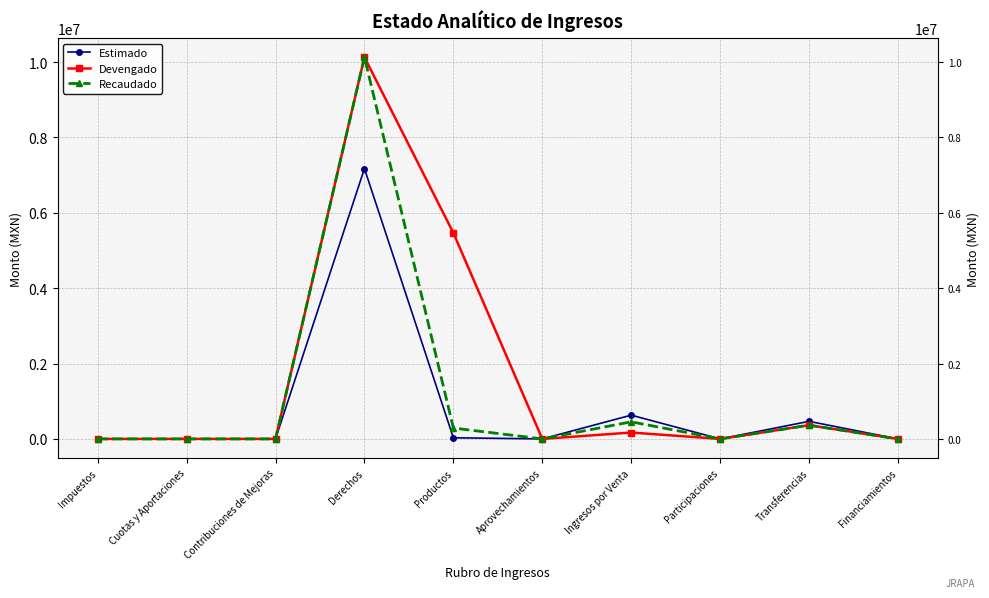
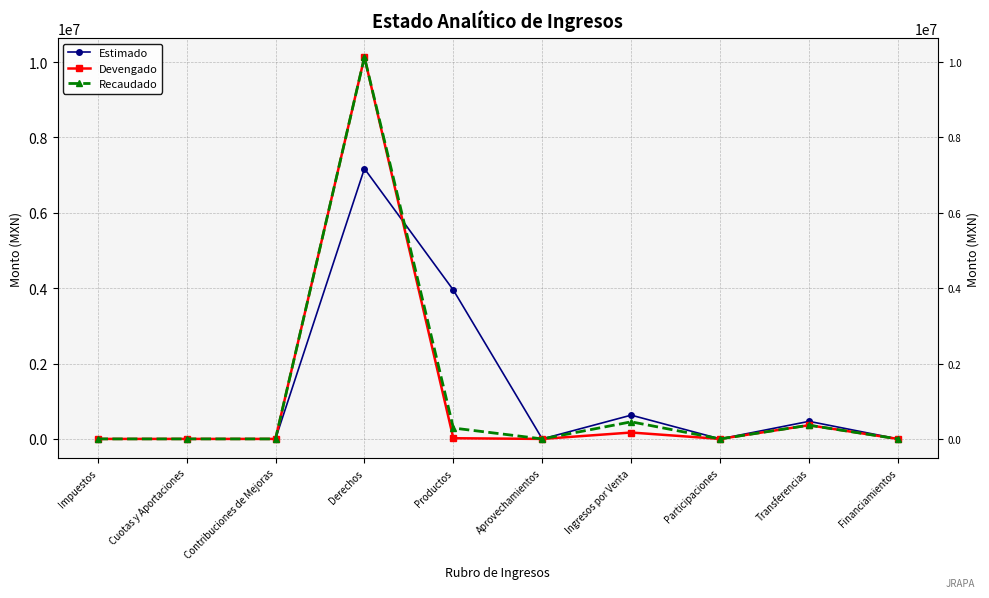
  {
    "Estimado": {
      "Derechos": 7200000,
-     "Productos": 0,
+     "Productos": 3900000,
      "Ingresos por Venta": 600000,
      "Transferencias": 500000
    },
    "Devengado": {
-     "Productos": 5500000,
+     "Productos": 0,
      "Ingresos por Venta": 200000
    },
    "Recaudado": {
      "Productos": 300000,
      "Ingresos por Venta": 500000
    }
  }
